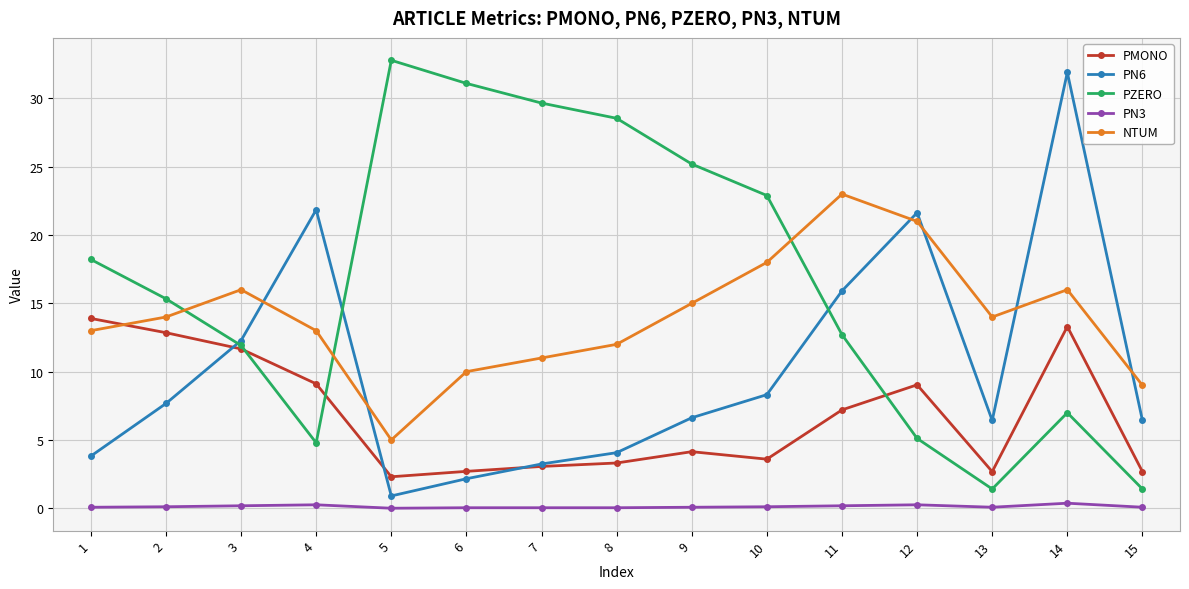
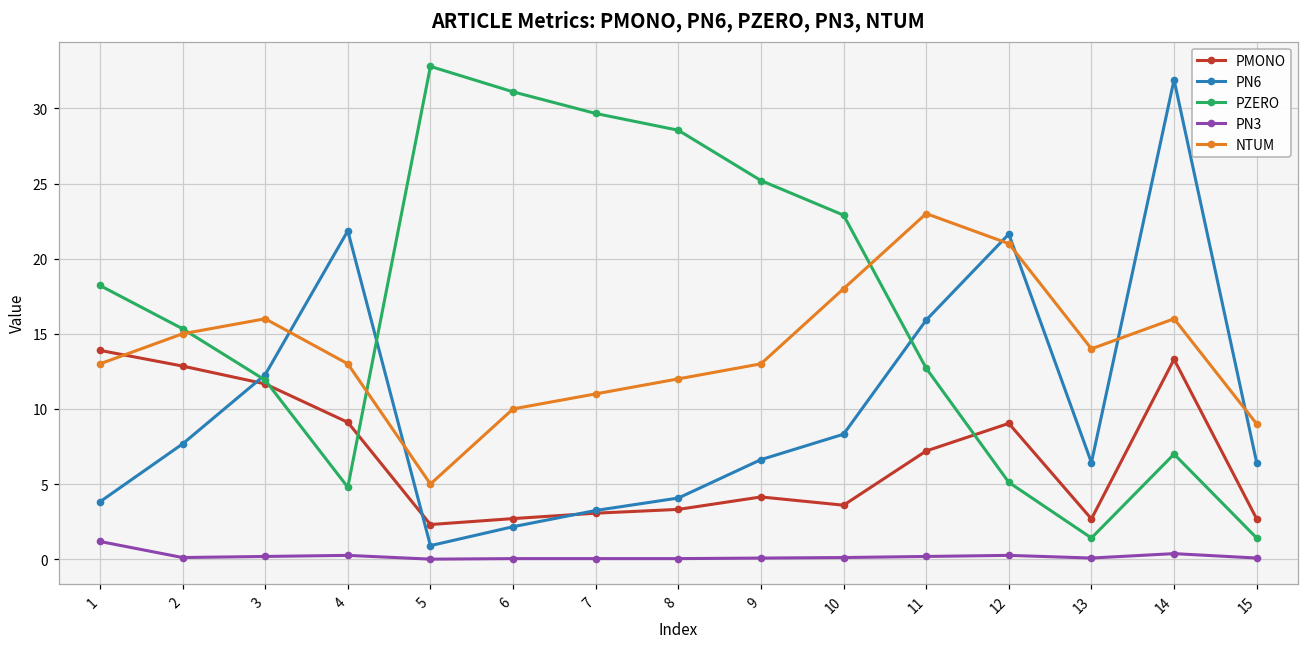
  {
    "PMONO": {
      "1": 13.9,
      "2": 12.9,
      "3": 11.7,
      "4": 9.1,
      "5": 2.3,
      "6": 2.7,
      "8": 3.3,
      "9": 4.1,
      "10": 3.6,
      "11": 7.2,
      "12": 9.0,
      "13": 2.7,
      "14": 13.3,
      "15": 2.7
    },
    "PN6": {
      "1": 3.8,
      "2": 7.7,
      "3": 12.3,
      "4": 21.9,
      "5": 0.9,
      "6": 2.2,
      "8": 4.1,
      "9": 6.6,
      "10": 8.3,
      "11": 15.9,
      "12": 21.6,
      "13": 6.4,
      "14": 31.9,
      "15": 6.4
    },
    "PZERO": {
      "1": 18.2,
      "2": 15.3,
      "3": 11.9,
      "4": 4.8,
      "5": 32.8,
      "6": 31.1,
      "7": 29.7,
      "8": 28.5,
      "9": 25.2,
      "10": 22.9,
      "11": 12.7,
      "12": 5.1,
      "13": 1.4,
      "14": 7.0,
      "15": 1.4
    },
    "PN3": {
-     "1": 0.1,
+     "1": 1.2,
      "2": 0.1,
      "3": 0.2,
      "4": 0.3,
      "5": 0.0,
      "6": 0.0,
      "7": 0.0,
      "8": 0.0,
      "9": 0.1,
      "10": 0.1,
      "11": 0.2,
      "12": 0.3,
      "13": 0.1,
      "14": 0.4,
      "15": 0.1
    },
    "NTUM": {
      "1": 13,
-     "2": 14,
+     "2": 15,
      "3": 16,
      "4": 13,
      "5": 5,
      "6": 10,
      "7": 11,
      "8": 12,
-     "9": 15,
+     "9": 13,
      "10": 18,
      "11": 23,
      "12": 21,
      "13": 14,
      "14": 16,
      "15": 9
    }
  }
